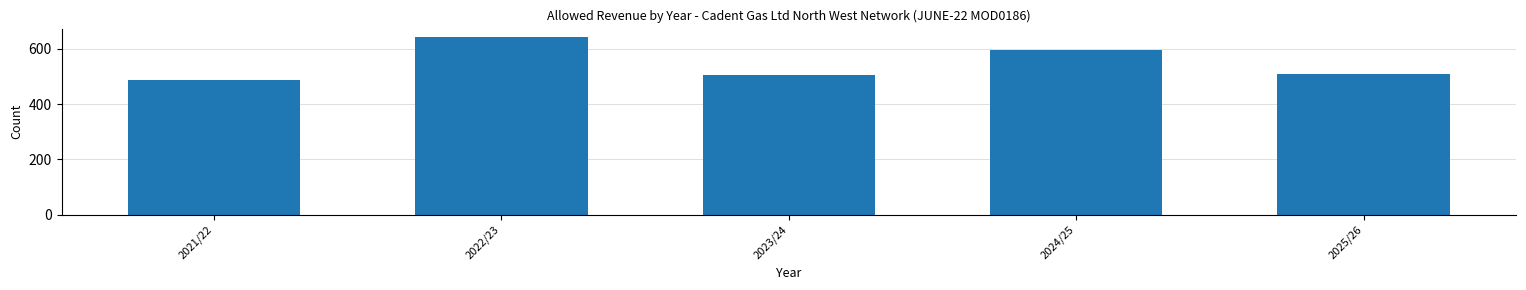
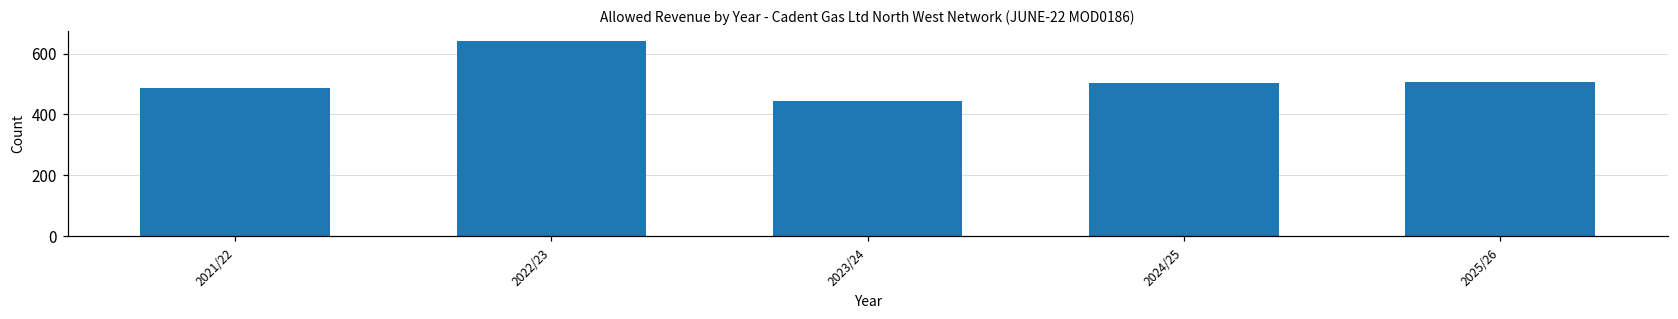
  {
    "2021/22": 490,
    "2022/23": 640,
-   "2023/24": 510,
-   "2024/25": 590,
+   "2023/24": 440,
+   "2024/25": 500,
    "2025/26": 510
  }
